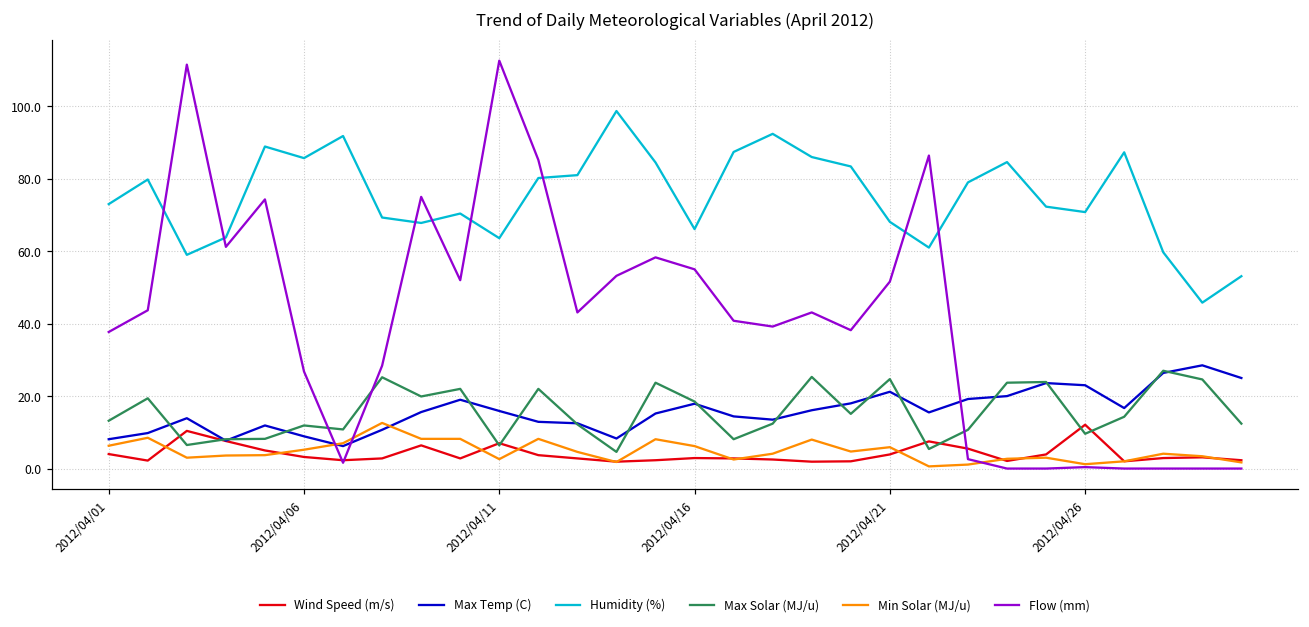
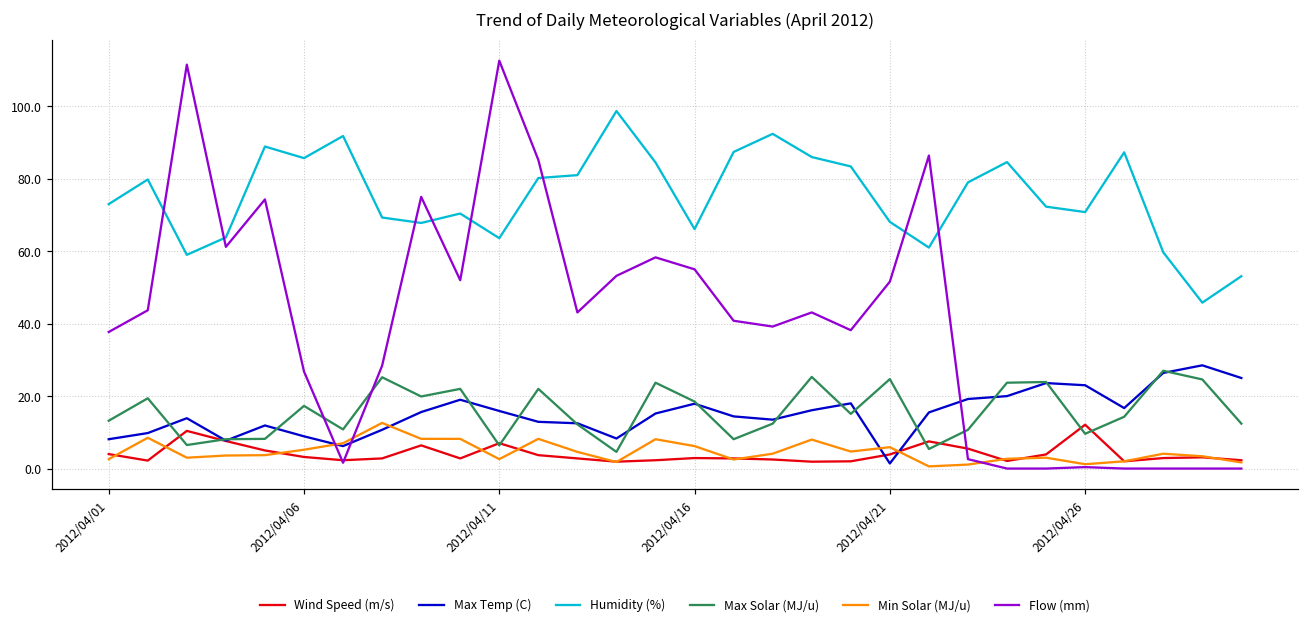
  {
    "Wind Speed (m/s)": {
      "2012/04/01": 4,
      "2012/04/06": 3,
      "2012/04/16": 3,
      "2012/04/21": 4,
      "2012/04/26": 12
    },
    "Max Temp (C)": {
      "2012/04/01": 8,
      "2012/04/06": 9,
      "2012/04/11": 16,
-     "2012/04/21": 21,
+     "2012/04/21": 1,
      "2012/04/26": 23
    },
    "Humidity (%)": {
      "2012/04/01": 73,
      "2012/04/06": 86,
      "2012/04/11": 64,
      "2012/04/16": 66,
      "2012/04/21": 68,
      "2012/04/26": 71
    },
    "Max Solar (MJ/u)": {
      "2012/04/01": 13,
-     "2012/04/06": 12,
+     "2012/04/06": 17,
      "2012/04/21": 25,
      "2012/04/26": 10
    },
    "Min Solar (MJ/u)": {
-     "2012/04/01": 6,
+     "2012/04/01": 3,
      "2012/04/06": 5,
      "2012/04/11": 3,
      "2012/04/16": 6,
      "2012/04/21": 6,
      "2012/04/26": 1
    },
    "Flow (mm)": {
      "2012/04/01": 38,
      "2012/04/06": 27,
      "2012/04/11": 113,
      "2012/04/16": 55,
      "2012/04/21": 52,
      "2012/04/26": 0
    }
  }
